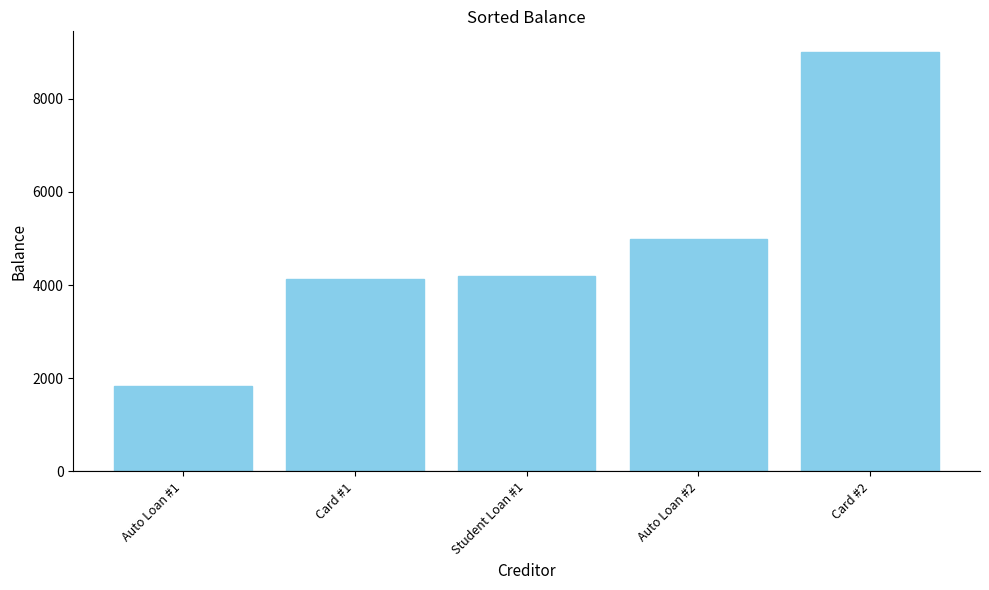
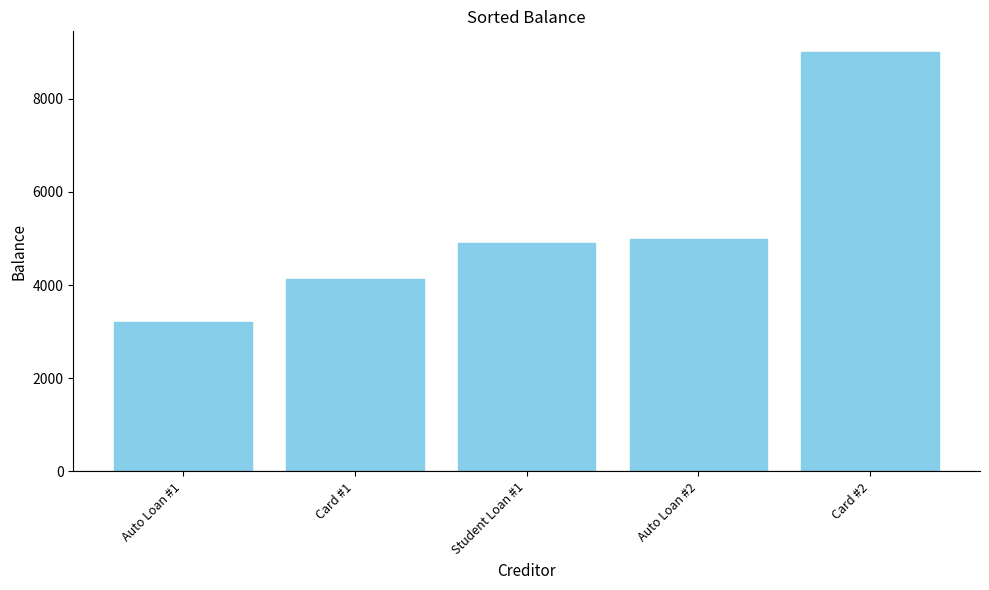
  {
-   "Auto Loan #1": 1800,
+   "Auto Loan #1": 3200,
    "Card #1": 4100,
-   "Student Loan #1": 4200,
+   "Student Loan #1": 4900,
    "Auto Loan #2": 5000,
    "Card #2": 9000
  }
